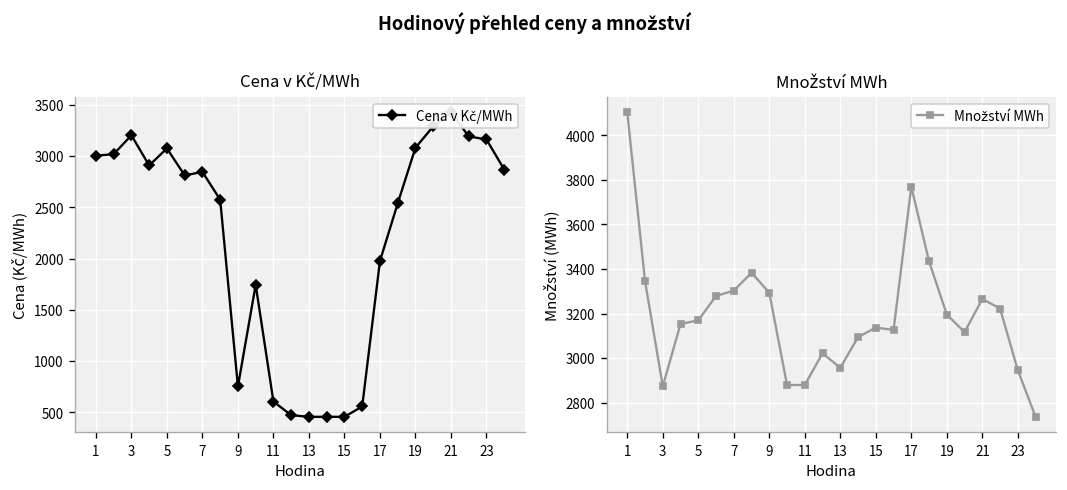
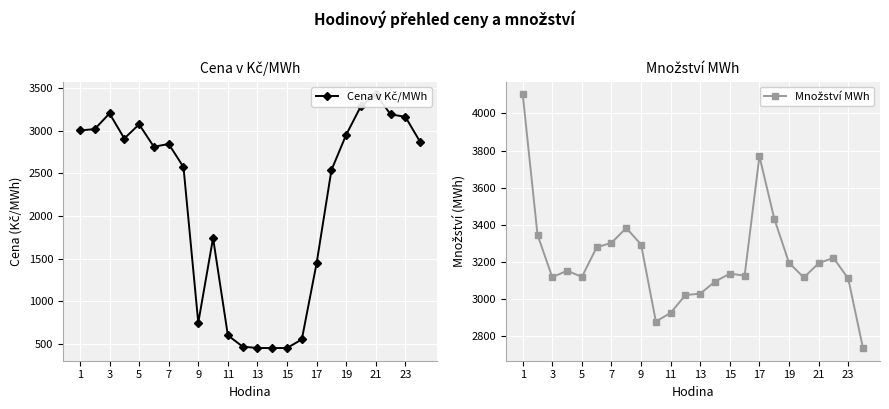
  {
    "Cena v Kč/MWh": {
      "1": 3000,
      "3": 3200,
      "5": 3100,
      "7": 2800,
      "9": 800,
      "11": 600,
      "13": 500,
      "15": 500,
-     "17": 2000,
-     "19": 3100,
+     "17": 1400,
+     "19": 3000,
      "23": 3200
    },
    "Množství MWh": {
      "1": 4100,
-     "3": 2870,
-     "5": 3170,
+     "3": 3120,
+     "5": 3120,
      "7": 3300,
      "9": 3290,
-     "11": 2880,
-     "13": 2960,
+     "11": 2930,
+     "13": 3030,
      "15": 3140,
      "17": 3770,
      "19": 3200,
-     "21": 3270,
-     "23": 2950
+     "21": 3190,
+     "23": 3110
    }
  }
